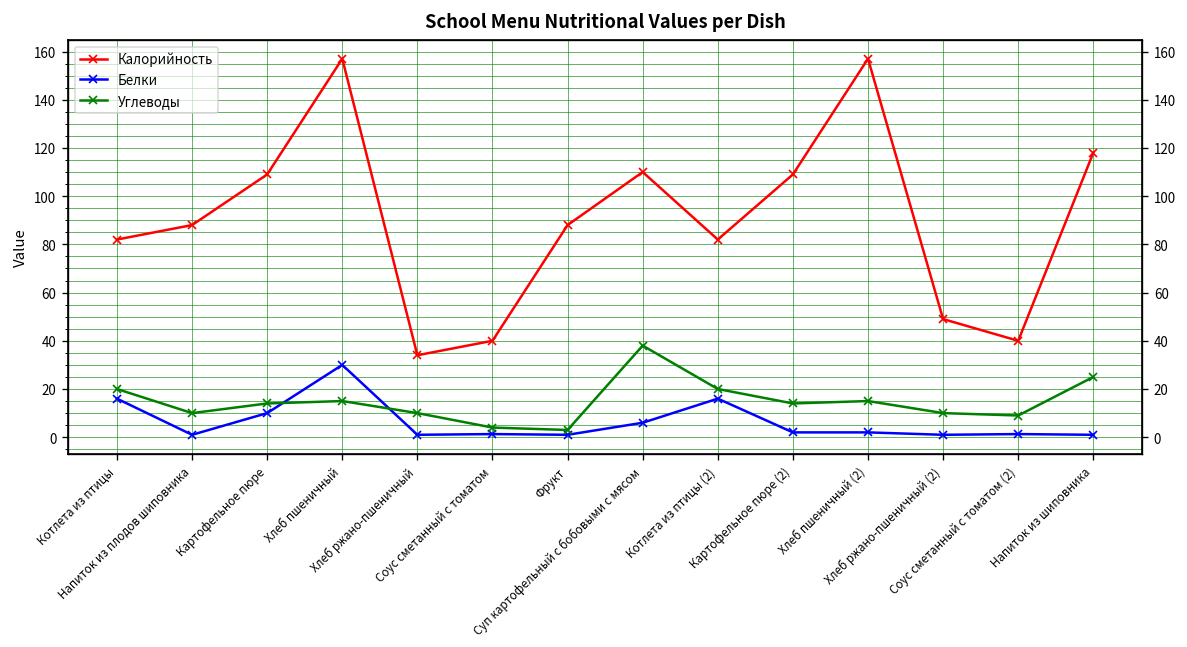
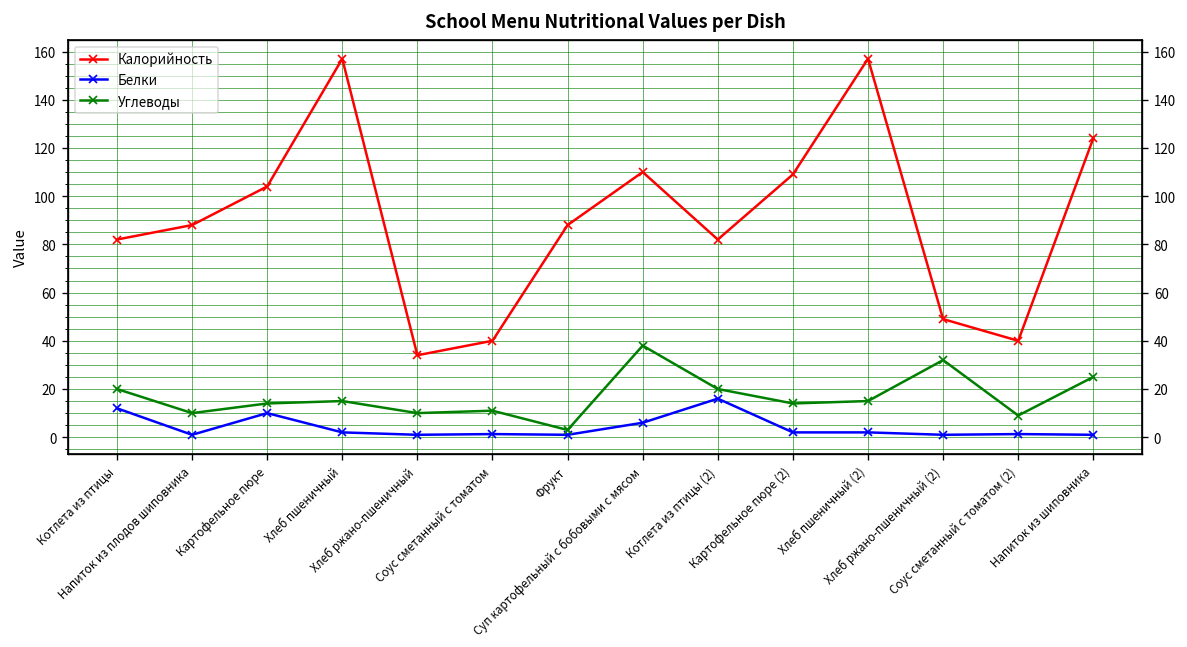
  {
    "Калорийность": {
      "Котлета из птицы": 82,
      "Напиток из плодов шиповника": 88,
-     "Картофельное пюре": 109,
+     "Картофельное пюре": 104,
      "Хлеб пшеничный": 157,
      "Хлеб ржано-пшеничный": 34,
      "Соус сметанный с томатом": 40,
      "Фрукт": 88,
      "Суп картофельный с бобовыми с мясом": 110,
      "Котлета из птицы (2)": 82,
      "Картофельное пюре (2)": 109,
      "Хлеб пшеничный (2)": 157,
      "Хлеб ржано-пшеничный (2)": 49,
      "Соус сметанный с томатом (2)": 40,
-     "Напиток из шиповника": 118
+     "Напиток из шиповника": 124
    },
    "Белки": {
-     "Котлета из птицы": 16,
+     "Котлета из птицы": 12,
      "Напиток из плодов шиповника": 1,
      "Картофельное пюре": 10,
-     "Хлеб пшеничный": 30,
+     "Хлеб пшеничный": 2,
      "Хлеб ржано-пшеничный": 1,
      "Соус сметанный с томатом": 1,
      "Фрукт": 1,
      "Суп картофельный с бобовыми с мясом": 6,
      "Котлета из птицы (2)": 16,
      "Картофельное пюре (2)": 2,
      "Хлеб пшеничный (2)": 2,
      "Хлеб ржано-пшеничный (2)": 1,
      "Соус сметанный с томатом (2)": 1,
      "Напиток из шиповника": 1
    },
    "Углеводы": {
      "Котлета из птицы": 20,
      "Напиток из плодов шиповника": 10,
      "Картофельное пюре": 14,
      "Хлеб пшеничный": 15,
      "Хлеб ржано-пшеничный": 10,
-     "Соус сметанный с томатом": 4,
+     "Соус сметанный с томатом": 11,
      "Фрукт": 3,
      "Суп картофельный с бобовыми с мясом": 38,
      "Котлета из птицы (2)": 20,
      "Картофельное пюре (2)": 14,
      "Хлеб пшеничный (2)": 15,
-     "Хлеб ржано-пшеничный (2)": 10,
+     "Хлеб ржано-пшеничный (2)": 32,
      "Соус сметанный с томатом (2)": 9,
      "Напиток из шиповника": 25
    }
  }
